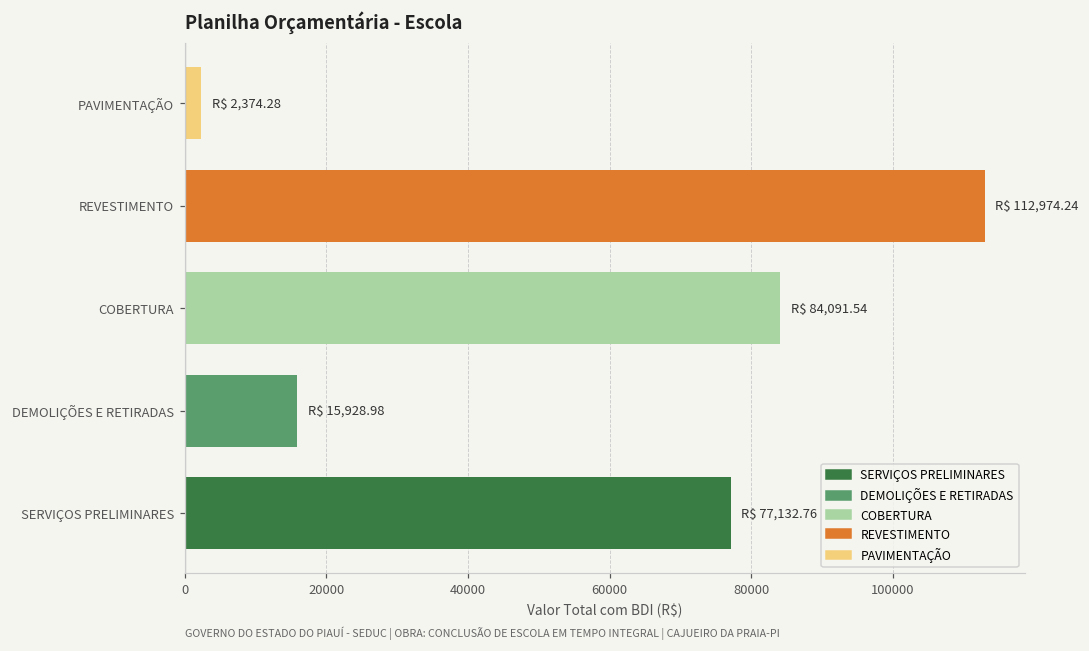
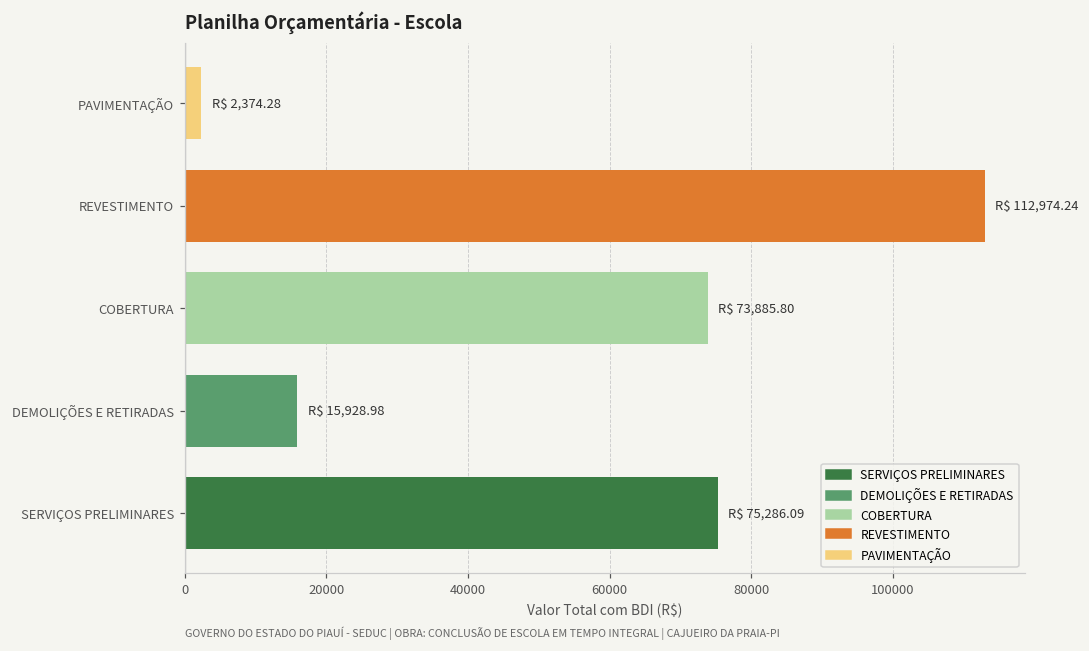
  {
    "PAVIMENTAÇÃO": "2,374.28",
    "REVESTIMENTO": "112,974.24",
-   "COBERTURA": "84,091.54",
+   "COBERTURA": "73,885.80",
    "DEMOLIÇÕES E RETIRADAS": "15,928.98",
-   "SERVIÇOS PRELIMINARES": "77,132.76"
+   "SERVIÇOS PRELIMINARES": "75,286.09"
  }
